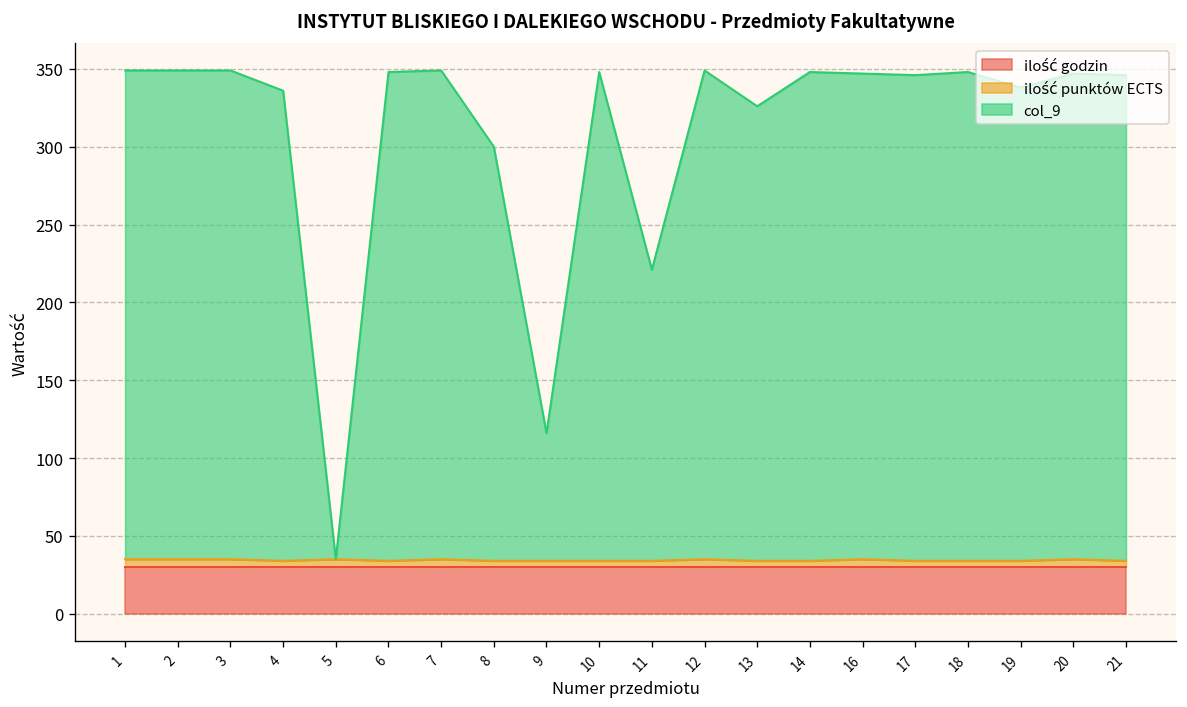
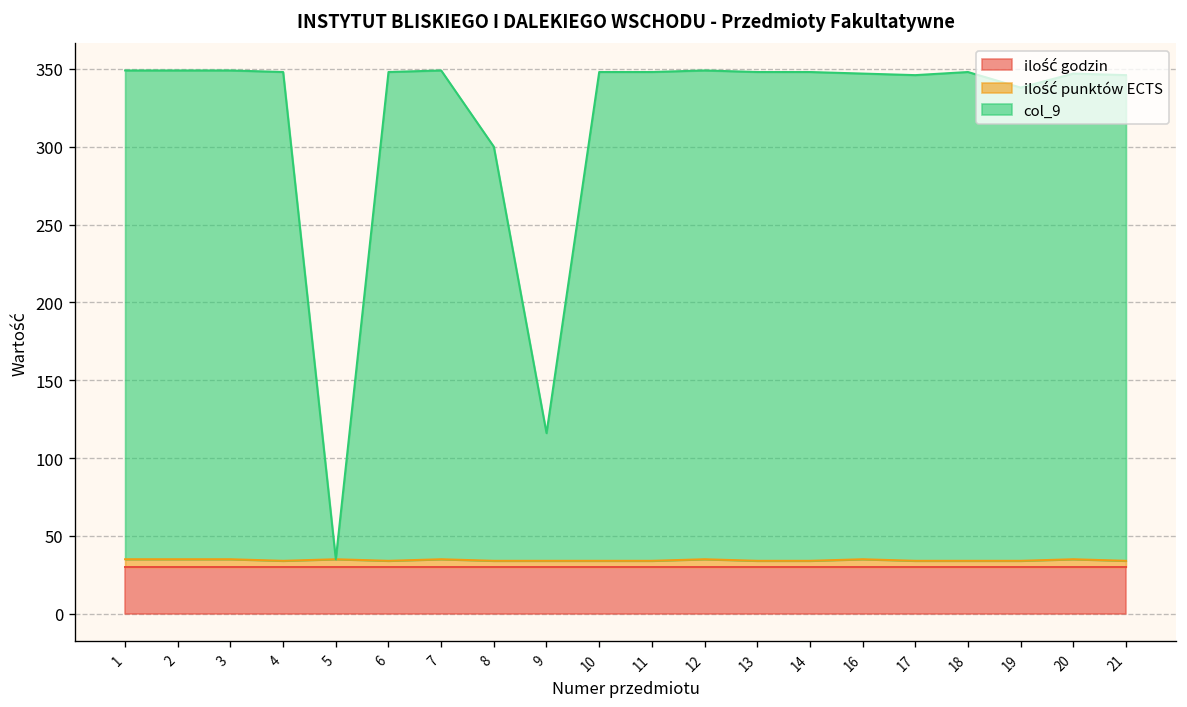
  {
    "ilość godzin": {
      "1": 30,
      "2": 30,
      "3": 30,
      "4": 30,
      "5": 30,
      "6": 30,
      "7": 30,
      "8": 30,
      "9": 30,
      "10": 30,
      "11": 30,
      "12": 30,
      "13": 30,
      "14": 30,
      "16": 30,
      "17": 30,
      "18": 30,
      "19": 30,
      "20": 30,
      "21": 30
    },
    "ilość punktów ECTS": {
      "1": 5,
      "2": 5,
      "3": 5,
      "4": 4,
      "6": 4,
      "7": 5,
      "8": 4,
      "9": 4,
      "10": 4,
      "11": 4,
      "12": 5,
      "13": 4,
      "14": 4,
      "16": 5,
      "17": 4,
      "18": 4,
      "19": 4,
      "20": 5,
      "21": 4
    },
    "col_9": {
      "1": 314,
      "2": 314,
      "3": 314,
-     "4": 302,
+     "4": 314,
      "6": 314,
      "7": 314,
      "8": 266,
      "9": 82,
      "10": 314,
-     "11": 187,
+     "11": 314,
      "12": 314,
-     "13": 292,
+     "13": 314,
      "14": 314,
      "16": 312,
      "17": 312,
      "18": 314
    }
  }
